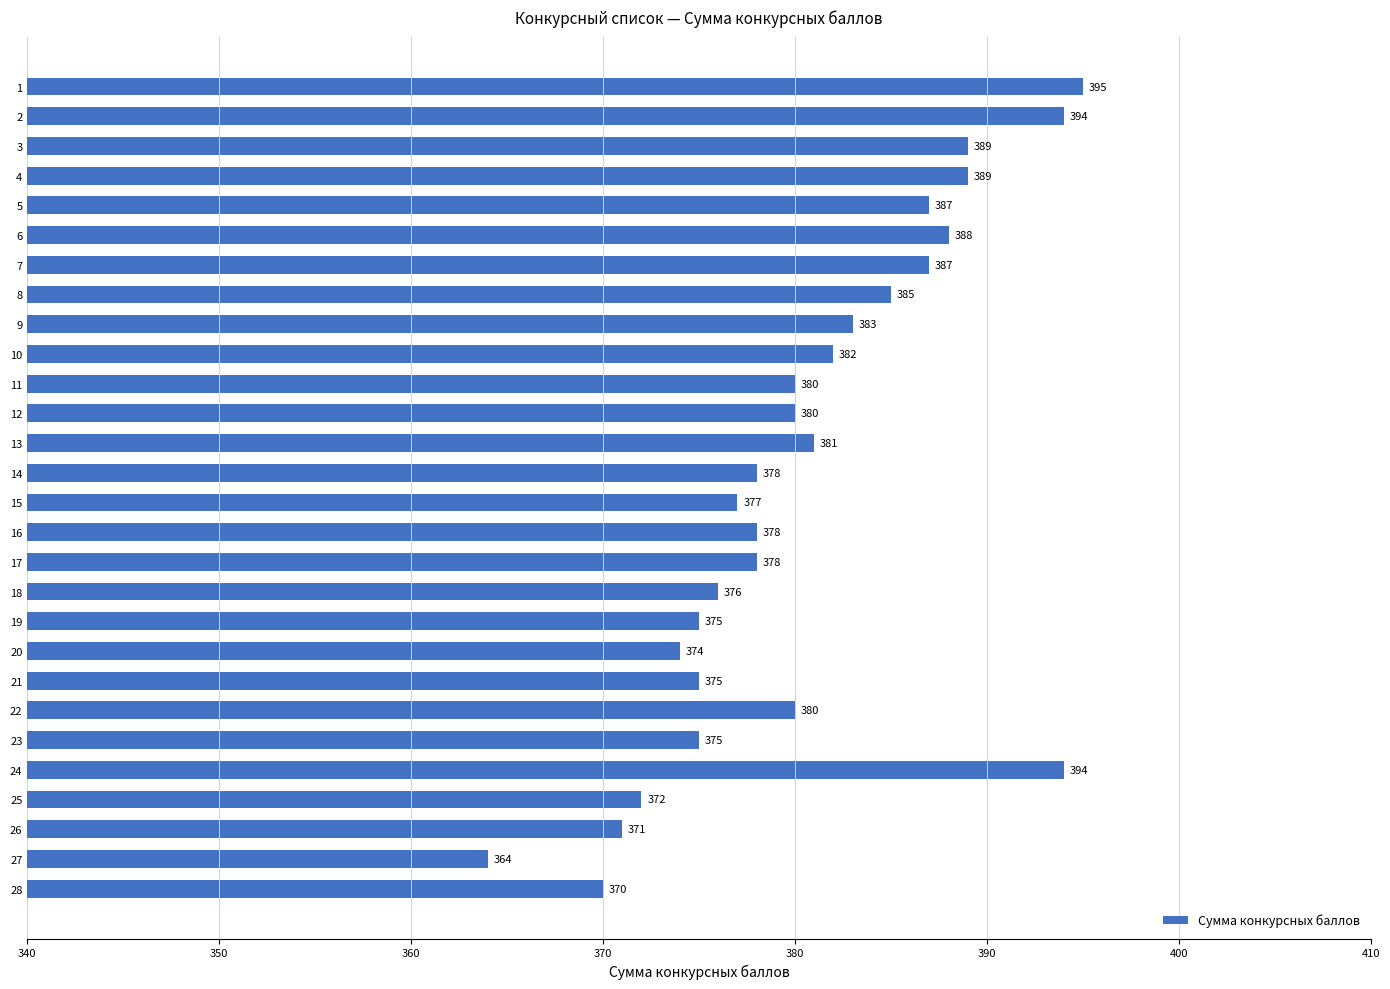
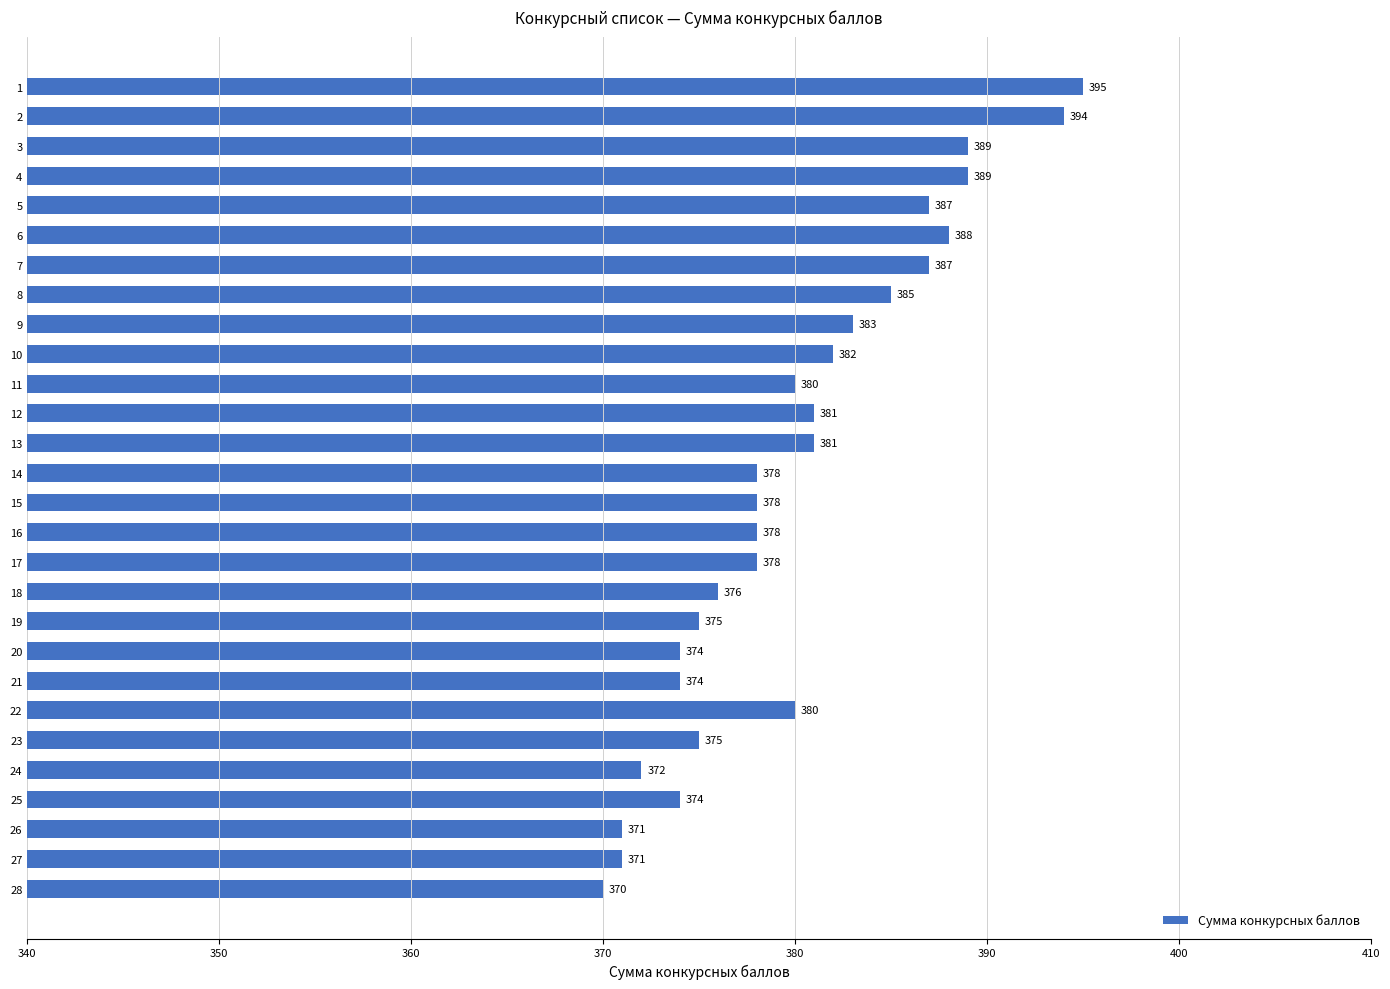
  {
    "1": 395,
    "2": 394,
    "3": 389,
    "4": 389,
    "5": 387,
    "6": 388,
    "7": 387,
    "8": 385,
    "9": 383,
    "10": 382,
    "11": 380,
-   "12": 380,
+   "12": 381,
    "13": 381,
    "14": 378,
-   "15": 377,
+   "15": 378,
    "16": 378,
    "17": 378,
    "18": 376,
    "19": 375,
    "20": 374,
-   "21": 375,
+   "21": 374,
    "22": 380,
    "23": 375,
-   "24": 394,
-   "25": 372,
+   "24": 372,
+   "25": 374,
    "26": 371,
-   "27": 364,
+   "27": 371,
    "28": 370
  }
